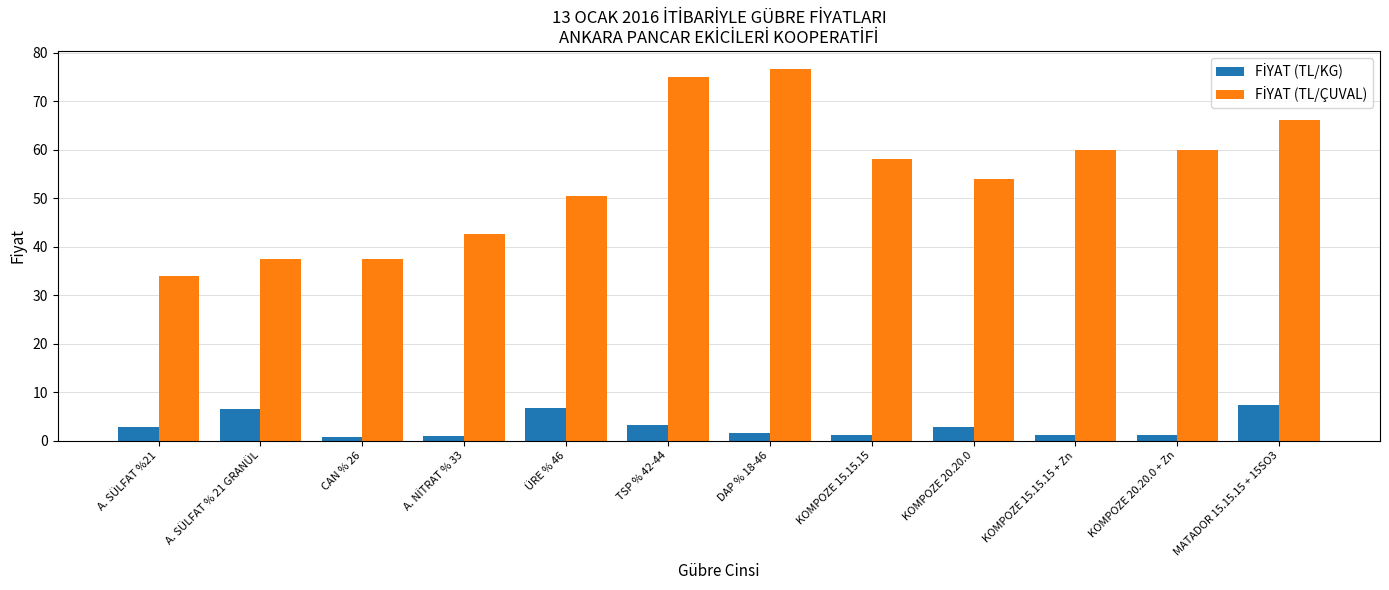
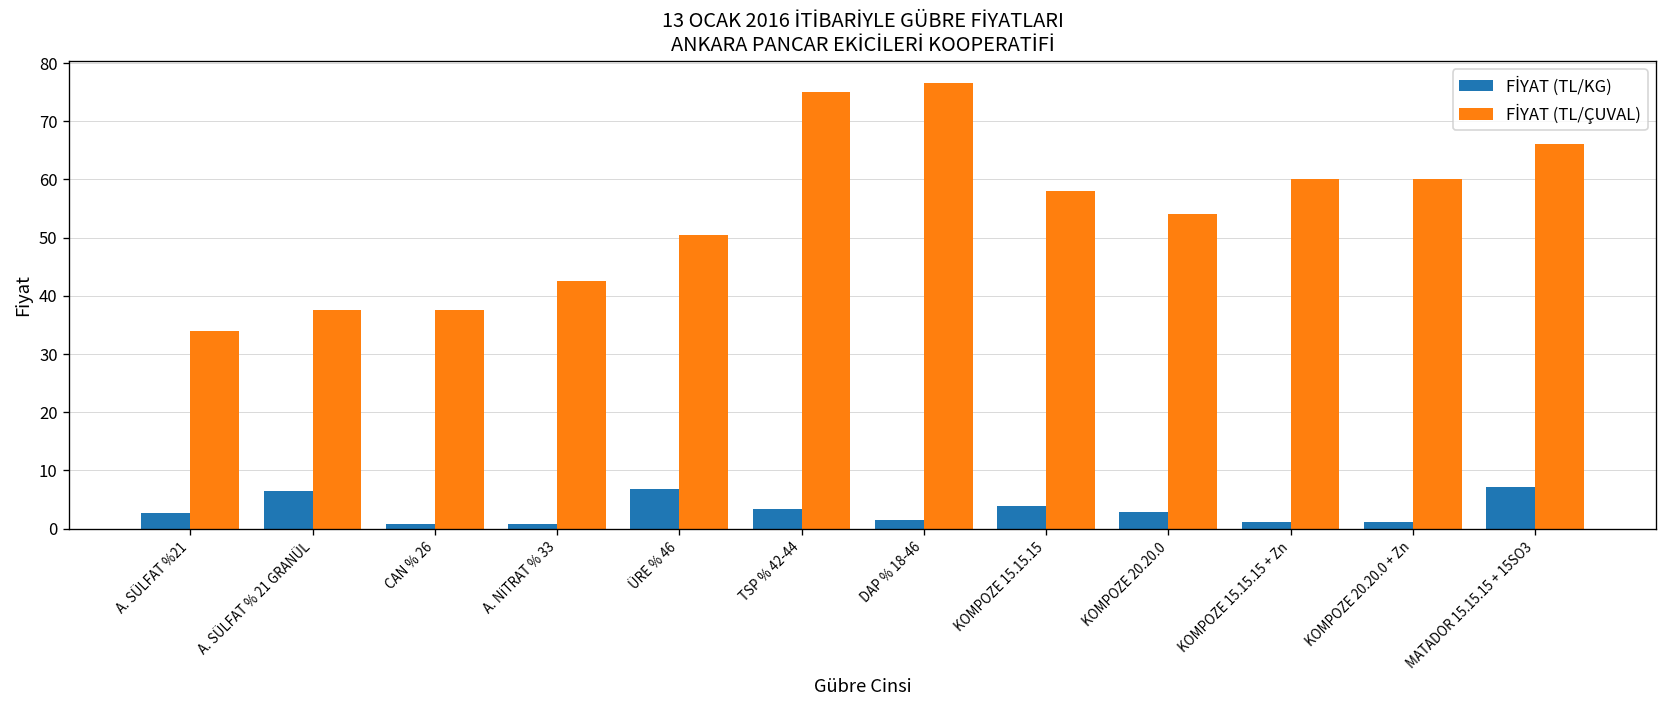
  {
    "FİYAT (TL/KG)": {
      "A. SÜLFAT %21": 3,
      "A. SÜLFAT % 21 GRANÜL": 7,
      "CAN % 26": 1,
      "A. NİTRAT % 33": 1,
      "ÜRE % 46": 7,
      "TSP % 42-44": 3,
      "DAP % 18-46": 2,
-     "KOMPOZE 15.15.15": 1,
+     "KOMPOZE 15.15.15": 4,
      "KOMPOZE 20.20.0": 3,
      "KOMPOZE 15.15.15 + Zn": 1,
      "KOMPOZE 20.20.0 + Zn": 1,
      "MATADOR 15.15.15 + 15SO3": 7
    },
    "FİYAT (TL/ÇUVAL)": {
      "A. SÜLFAT %21": 34,
      "A. SÜLFAT % 21 GRANÜL": 38,
      "CAN % 26": 38,
      "A. NİTRAT % 33": 43,
      "ÜRE % 46": 51,
      "TSP % 42-44": 75,
      "DAP % 18-46": 77,
      "KOMPOZE 15.15.15": 58,
      "KOMPOZE 20.20.0": 54,
      "KOMPOZE 15.15.15 + Zn": 60,
      "KOMPOZE 20.20.0 + Zn": 60,
      "MATADOR 15.15.15 + 15SO3": 66
    }
  }
